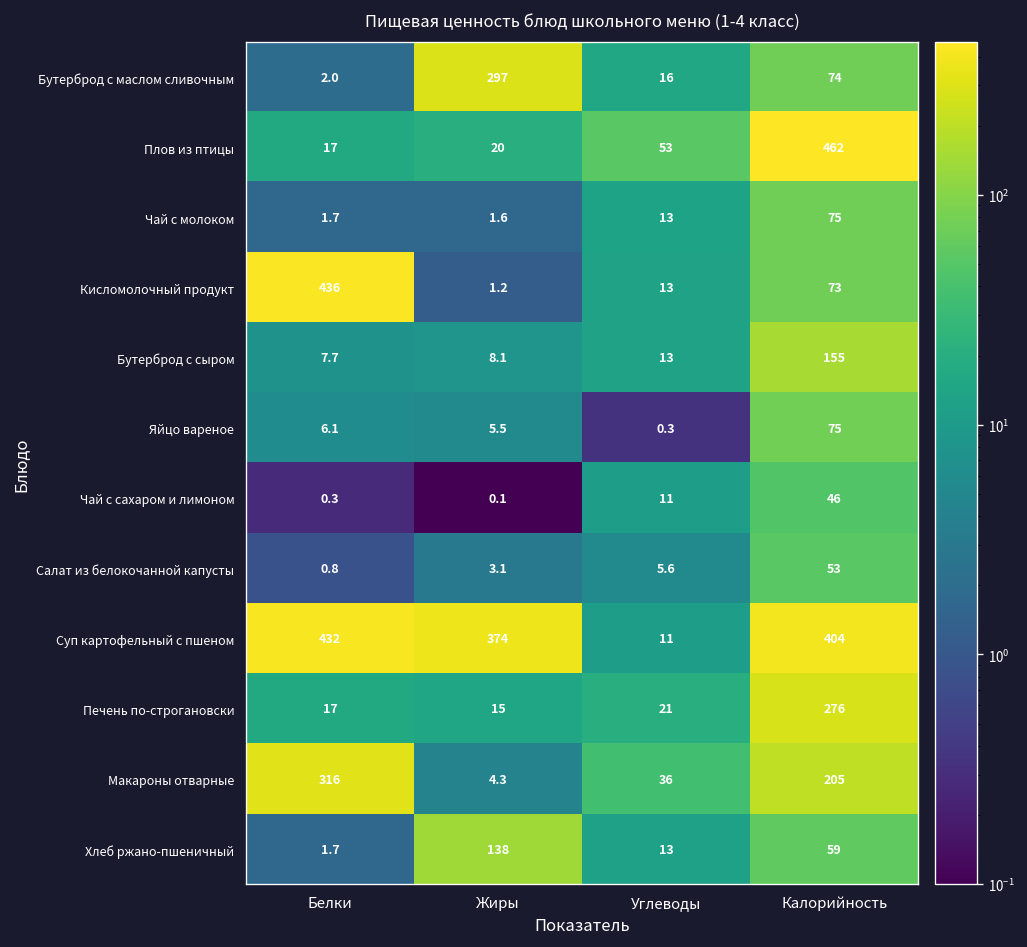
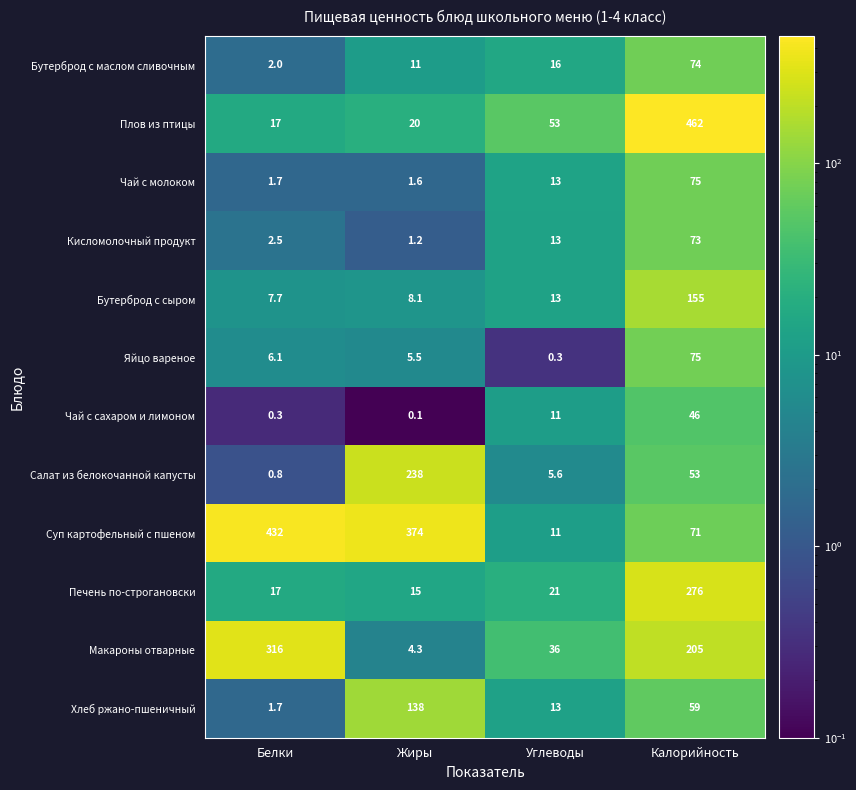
  {
    "Бутерброд с маслом сливочным": {
      "Белки": 2.0,
-     "Жиры": 297,
+     "Жиры": 11,
      "Углеводы": 16,
      "Калорийность": 74
    },
    "Плов из птицы": {
      "Белки": 17,
      "Жиры": 20,
      "Углеводы": 53,
      "Калорийность": 462
    },
    "Чай с молоком": {
      "Белки": 1.7,
      "Жиры": 1.6,
      "Углеводы": 13,
      "Калорийность": 75
    },
    "Кисломолочный продукт": {
-     "Белки": 436,
+     "Белки": 2.5,
      "Жиры": 1.2,
      "Углеводы": 13,
      "Калорийность": 73
    },
    "Бутерброд с сыром": {
      "Белки": 7.7,
      "Жиры": 8.1,
      "Углеводы": 13,
      "Калорийность": 155
    },
    "Яйцо вареное": {
      "Белки": 6.1,
      "Жиры": 5.5,
      "Углеводы": 0.3,
      "Калорийность": 75
    },
    "Чай с сахаром и лимоном": {
      "Белки": 0.3,
      "Жиры": 0.1,
      "Углеводы": 11,
      "Калорийность": 46
    },
    "Салат из белокочанной капусты": {
      "Белки": 0.8,
-     "Жиры": 3.1,
+     "Жиры": 238,
      "Углеводы": 5.6,
      "Калорийность": 53
    },
    "Суп картофельный с пшеном": {
      "Белки": 432,
      "Жиры": 374,
      "Углеводы": 11,
-     "Калорийность": 404
+     "Калорийность": 71
    },
    "Печень по-строгановски": {
      "Белки": 17,
      "Жиры": 15,
      "Углеводы": 21,
      "Калорийность": 276
    },
    "Макароны отварные": {
      "Белки": 316,
      "Жиры": 4.3,
      "Углеводы": 36,
      "Калорийность": 205
    },
    "Хлеб ржано-пшеничный": {
      "Белки": 1.7,
      "Жиры": 138,
      "Углеводы": 13,
      "Калорийность": 59
    }
  }
